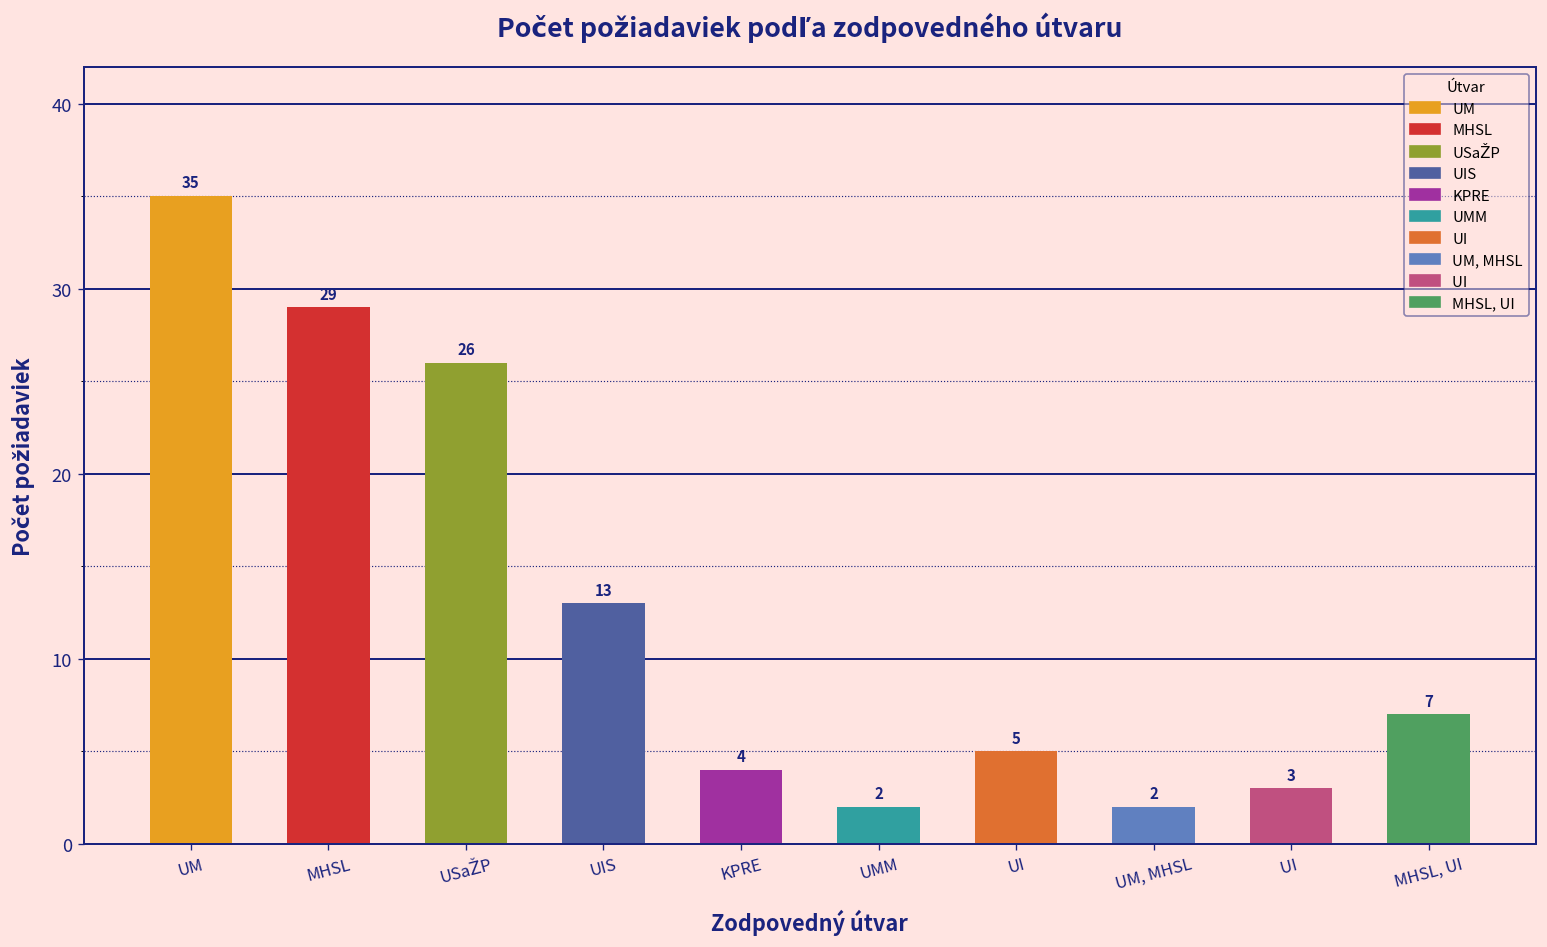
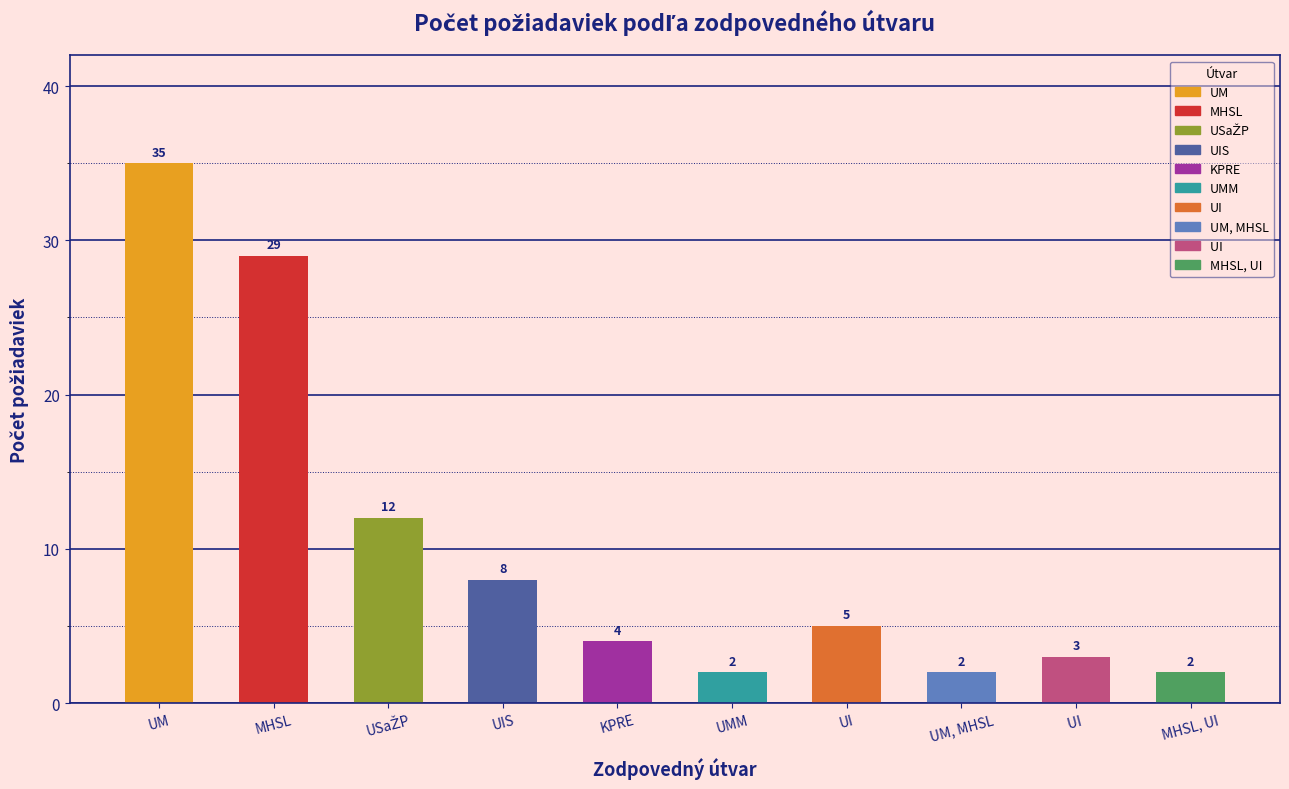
  {
    "UM": 35,
    "MHSL": 29,
-   "USaŽP": 26,
-   "UIS": 13,
+   "USaŽP": 12,
+   "UIS": 8,
    "KPRE": 4,
    "UMM": 2,
    "UM, MHSL": 2,
-   "MHSL, UI": 7
+   "MHSL, UI": 2
  }
